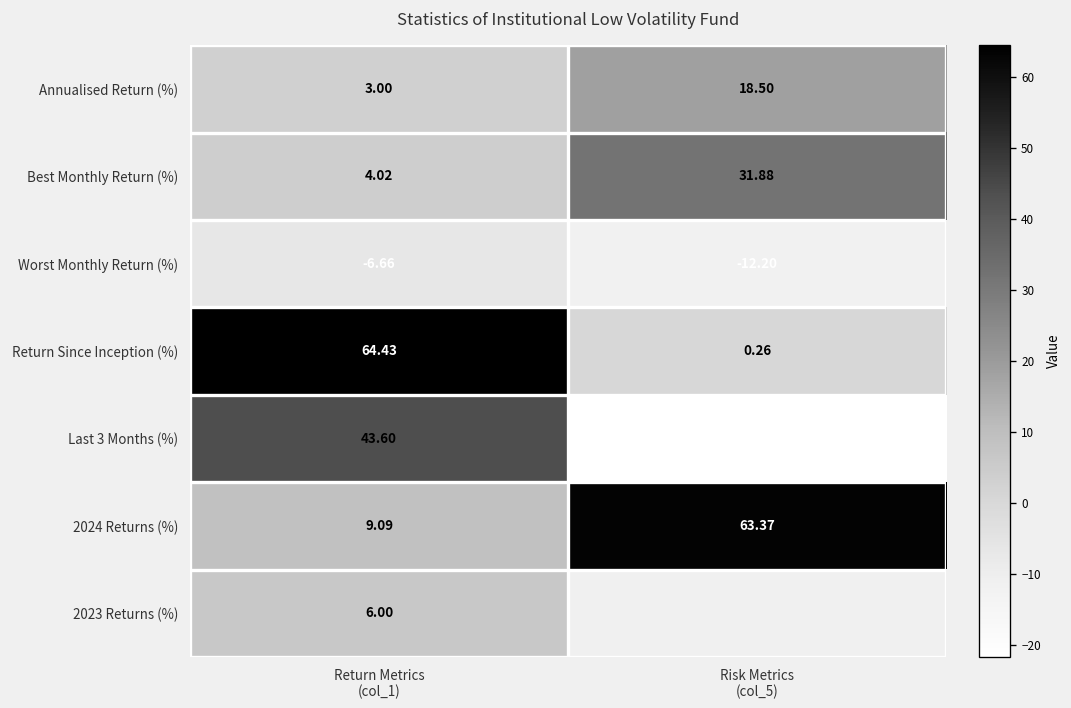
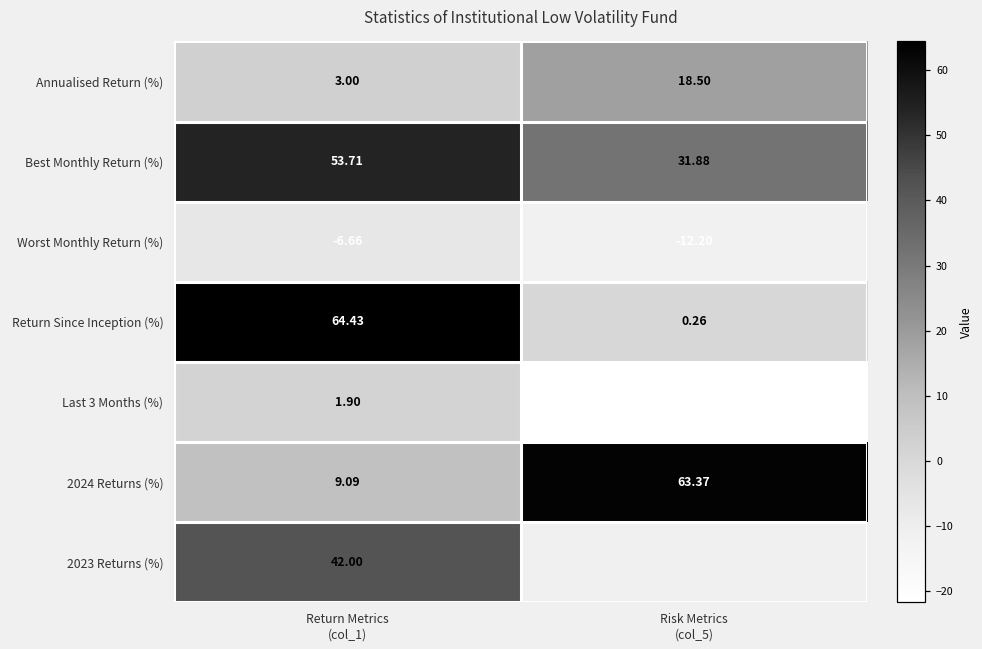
  {
    "Annualised Return (%)": {
      "Return Metrics (col_1)": 3.00,
      "Risk Metrics (col_5)": 18.50
    },
    "Best Monthly Return (%)": {
-     "Return Metrics (col_1)": 4.02,
+     "Return Metrics (col_1)": 53.71,
      "Risk Metrics (col_5)": 31.88
    },
    "Return Since Inception (%)": {
      "Return Metrics (col_1)": 64.43,
      "Risk Metrics (col_5)": 0.26
    },
    "Last 3 Months (%)": {
-     "Return Metrics (col_1)": 43.60
+     "Return Metrics (col_1)": 1.90
    },
    "2024 Returns (%)": {
      "Return Metrics (col_1)": 9.09,
      "Risk Metrics (col_5)": 63.37
    },
    "2023 Returns (%)": {
-     "Return Metrics (col_1)": 6.00
+     "Return Metrics (col_1)": 42.00
    }
  }
